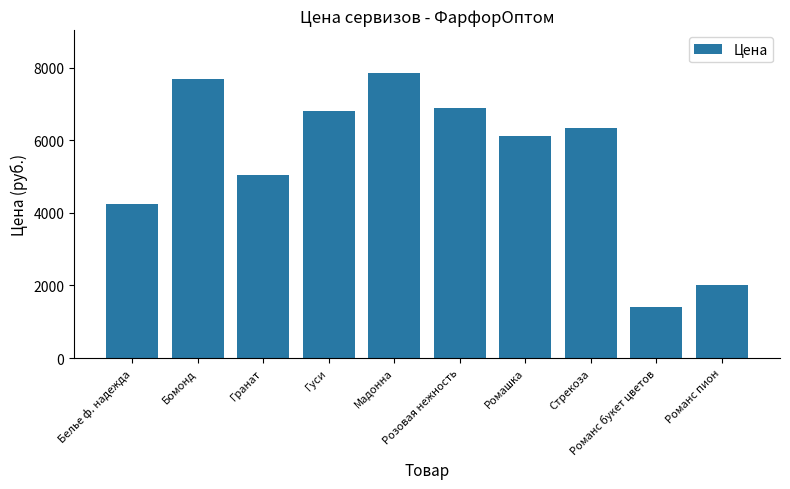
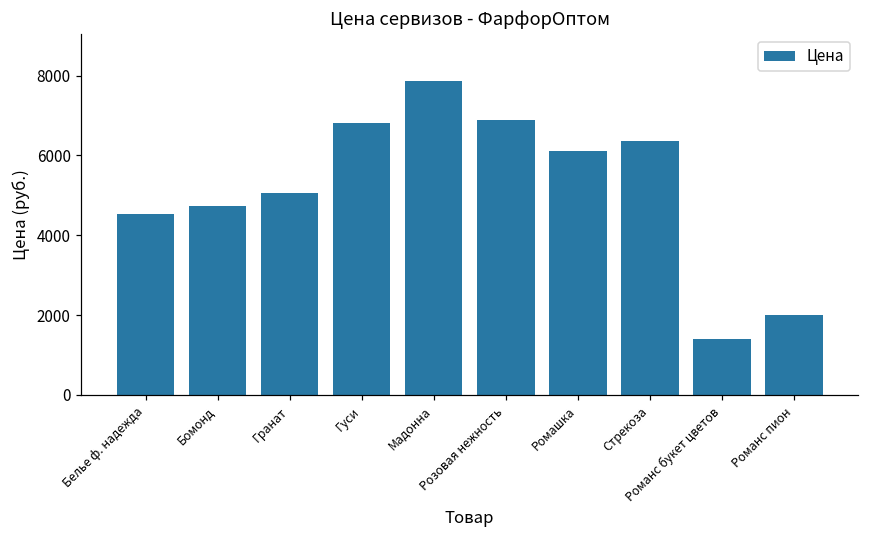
  {
-   "Белье ф. надежда": 4300,
-   "Бомонд": 7700,
+   "Белье ф. надежда": 4500,
+   "Бомонд": 4700,
    "Гранат": 5100,
    "Гуси": 6800,
    "Мадонна": 7900,
    "Розовая нежность": 6900,
    "Ромашка": 6100,
    "Стрекоза": 6400,
    "Романс букет цветов": 1400,
    "Романс пион": 2000
  }
